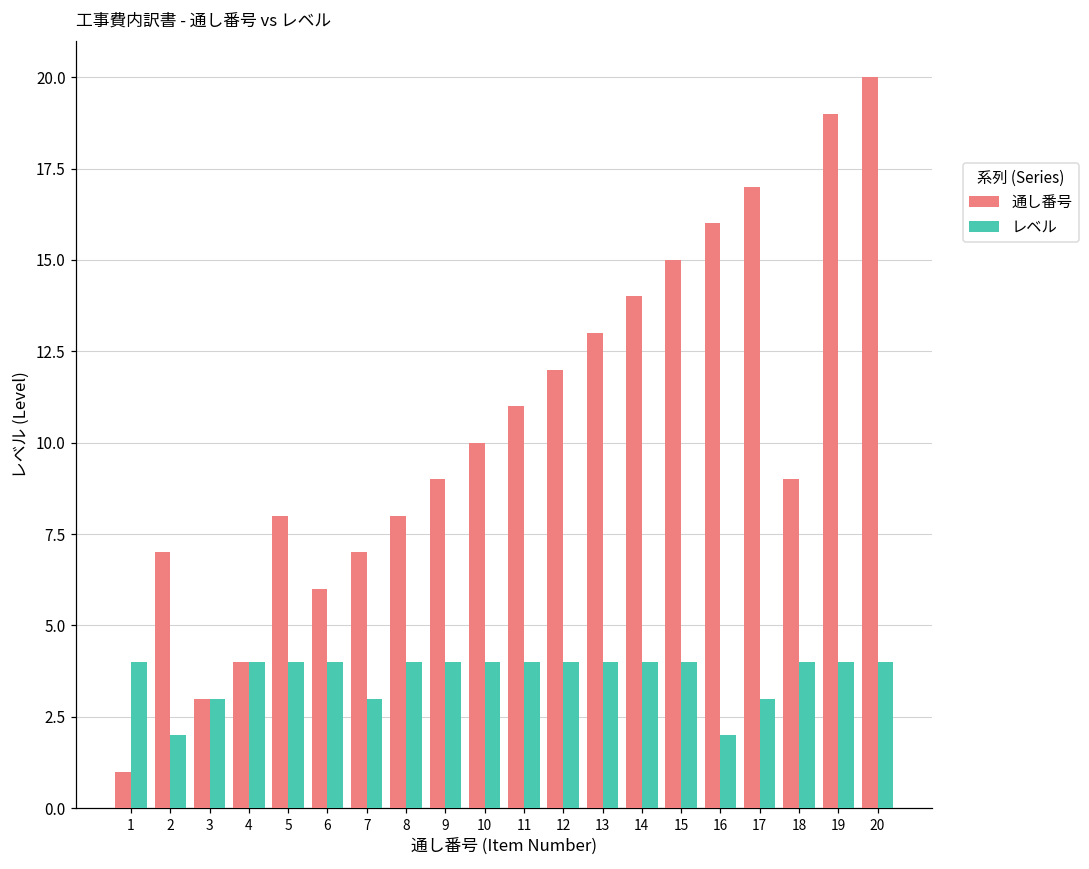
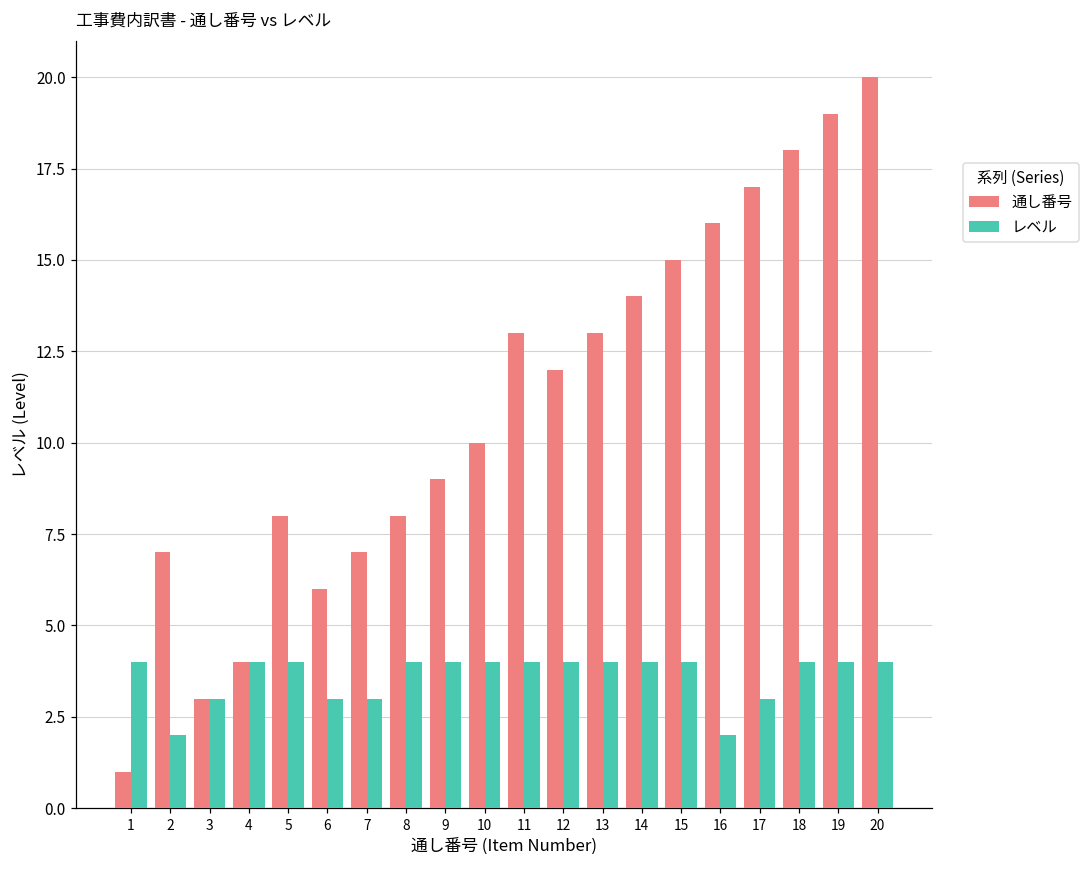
  {
    "通し番号": {
      "1": 1,
      "2": 7,
      "3": 3,
      "4": 4,
      "5": 8,
      "6": 6,
      "7": 7,
      "8": 8,
      "9": 9,
      "10": 10,
-     "11": 11,
+     "11": 13,
      "12": 12,
      "13": 13,
      "14": 14,
      "15": 15,
      "16": 16,
      "17": 17,
-     "18": 9,
+     "18": 18,
      "19": 19,
      "20": 20
    },
    "レベル": {
      "1": 4,
      "2": 2,
      "3": 3,
      "4": 4,
      "5": 4,
-     "6": 4,
+     "6": 3,
      "7": 3,
      "8": 4,
      "9": 4,
      "10": 4,
      "11": 4,
      "12": 4,
      "13": 4,
      "14": 4,
      "15": 4,
      "16": 2,
      "17": 3,
      "18": 4,
      "19": 4,
      "20": 4
    }
  }
